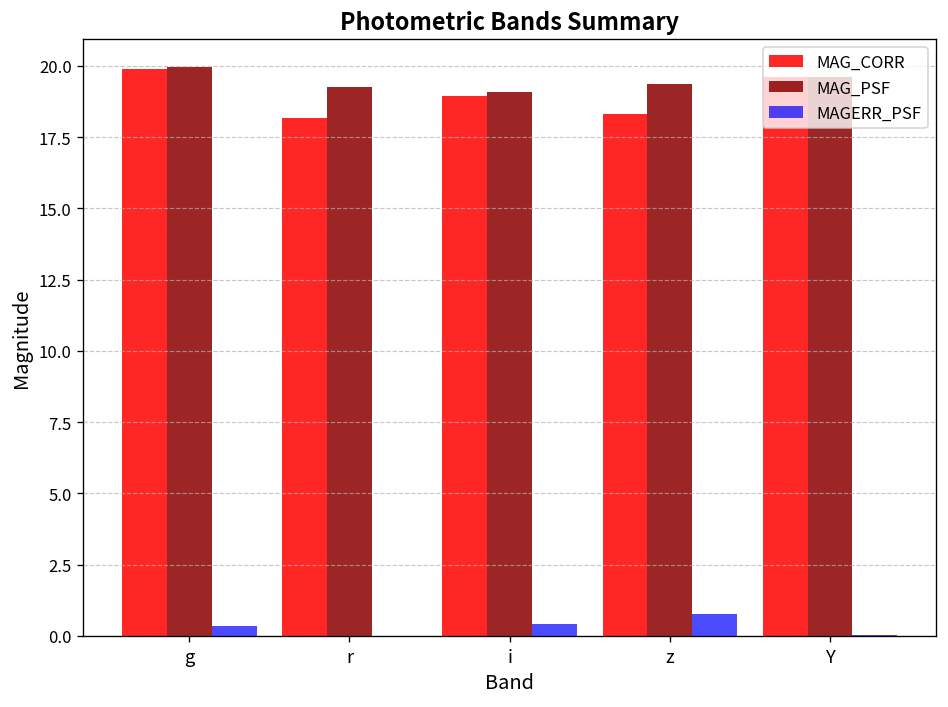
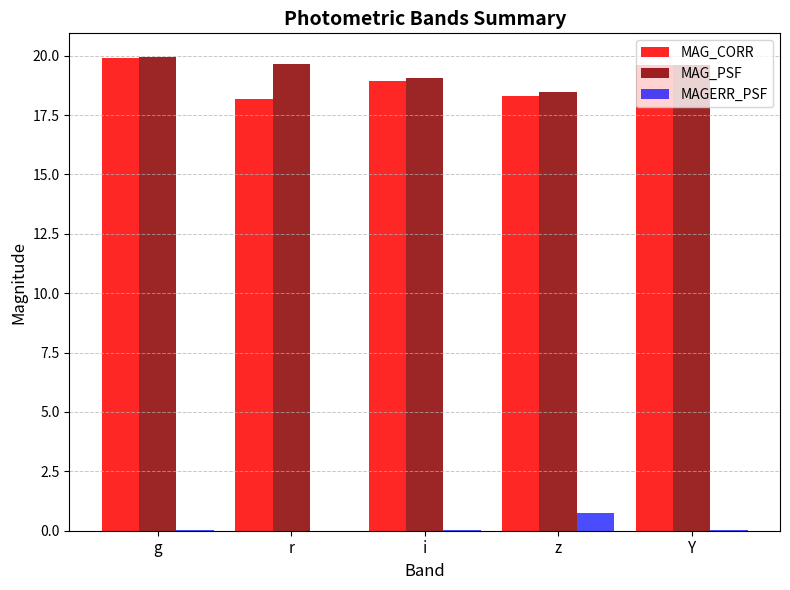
  {
    "MAG_CORR": {
      "g": 19.9,
      "r": 18.2,
      "i": 18.9,
      "z": 18.3
    },
    "MAG_PSF": {
      "g": 19.9,
-     "r": 19.3,
+     "r": 19.6,
      "i": 19.1,
-     "z": 19.4
+     "z": 18.5
    },
    "MAGERR_PSF": {
-     "g": 0.4,
-     "i": 0.4,
+     "g": 0.0,
+     "i": 0.0,
      "z": 0.8
    }
  }
